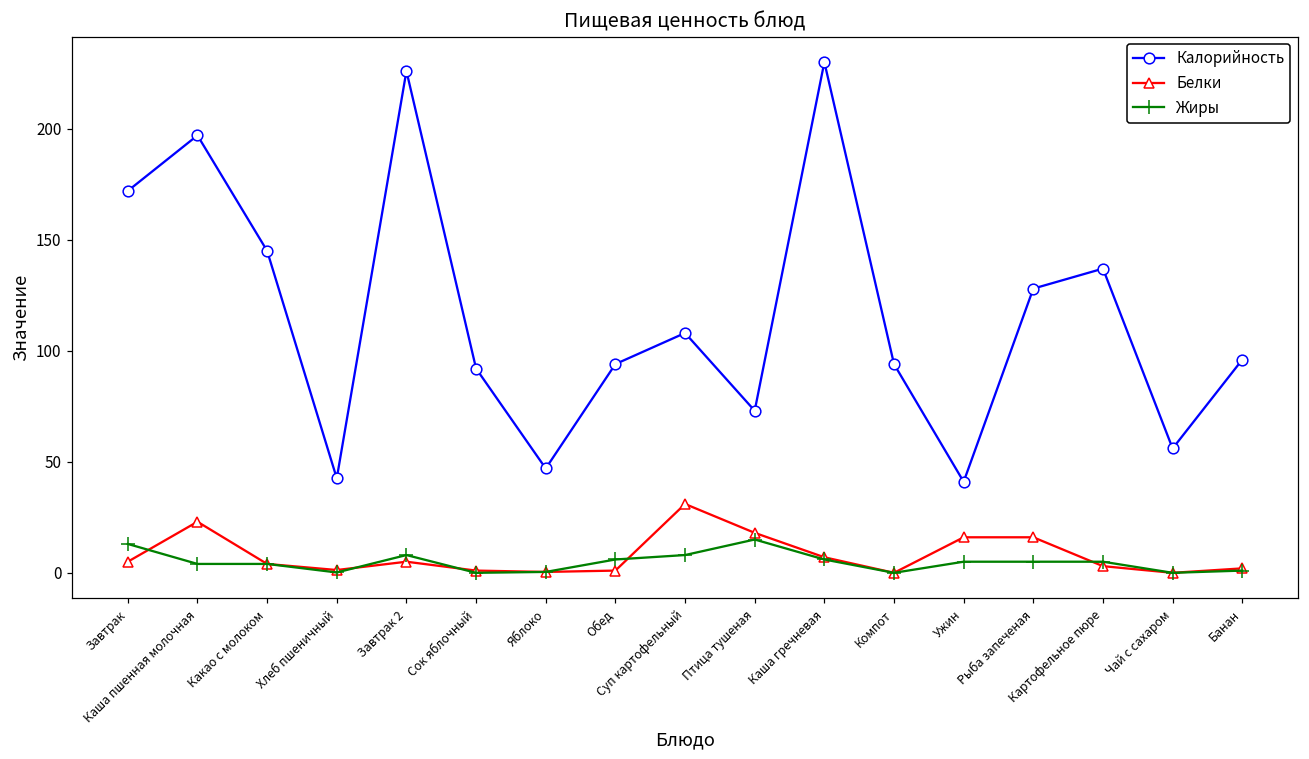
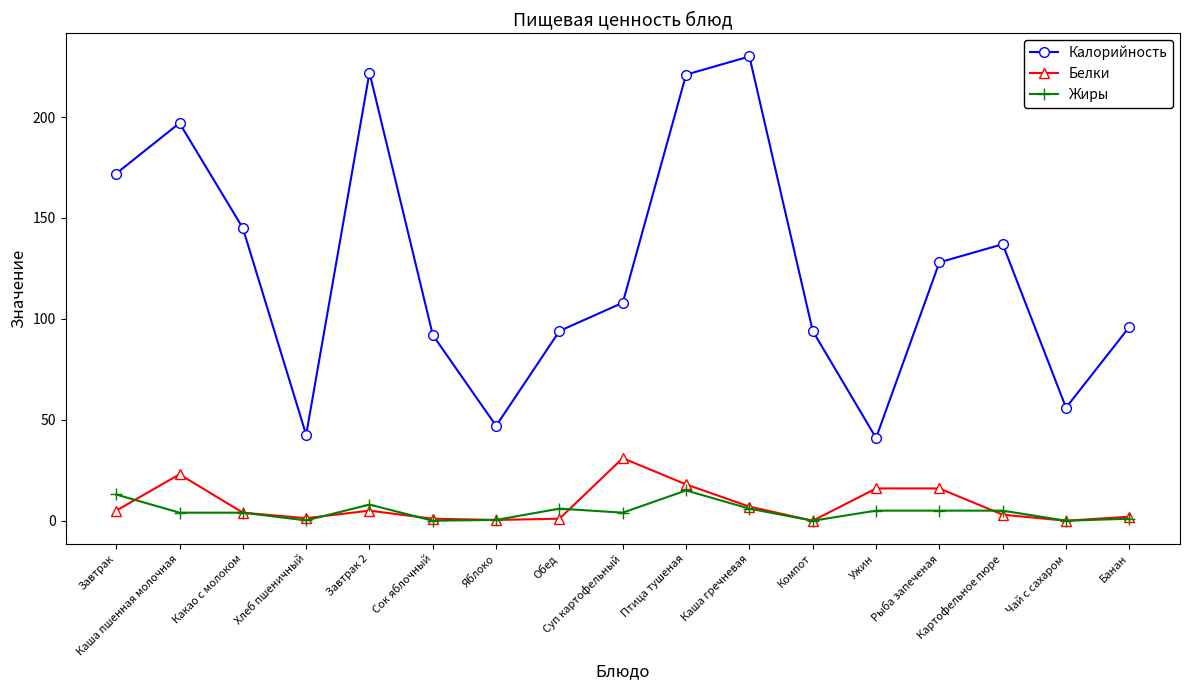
  {
    "Калорийность": {
      "Завтрак": 172,
      "Каша пшенная молочная": 197,
      "Какао с молоком": 145,
      "Хлеб пшеничный": 43,
-     "Завтрак 2": 226,
+     "Завтрак 2": 222,
      "Сок яблочный": 92,
      "Яблоко": 47,
      "Обед": 94,
      "Суп картофельный": 108,
-     "Птица тушеная": 73,
+     "Птица тушеная": 221,
      "Каша гречневая": 230,
      "Компот": 94,
      "Ужин": 41,
      "Рыба запеченая": 128,
      "Картофельное пюре": 137,
      "Чай с сахаром": 56,
      "Банан": 96
    },
    "Белки": {
      "Завтрак": 5,
      "Каша пшенная молочная": 23,
      "Завтрак 2": 5,
      "Обед": 1,
      "Суп картофельный": 31,
      "Птица тушеная": 18,
      "Ужин": 16,
      "Рыба запеченая": 16,
      "Картофельное пюре": 3
    },
    "Жиры": {
      "Завтрак": 13,
      "Каша пшенная молочная": 4,
      "Завтрак 2": 8,
      "Обед": 6,
-     "Суп картофельный": 8,
+     "Суп картофельный": 4,
      "Птица тушеная": 15,
      "Ужин": 5,
      "Рыба запеченая": 5,
      "Картофельное пюре": 5
    }
  }
